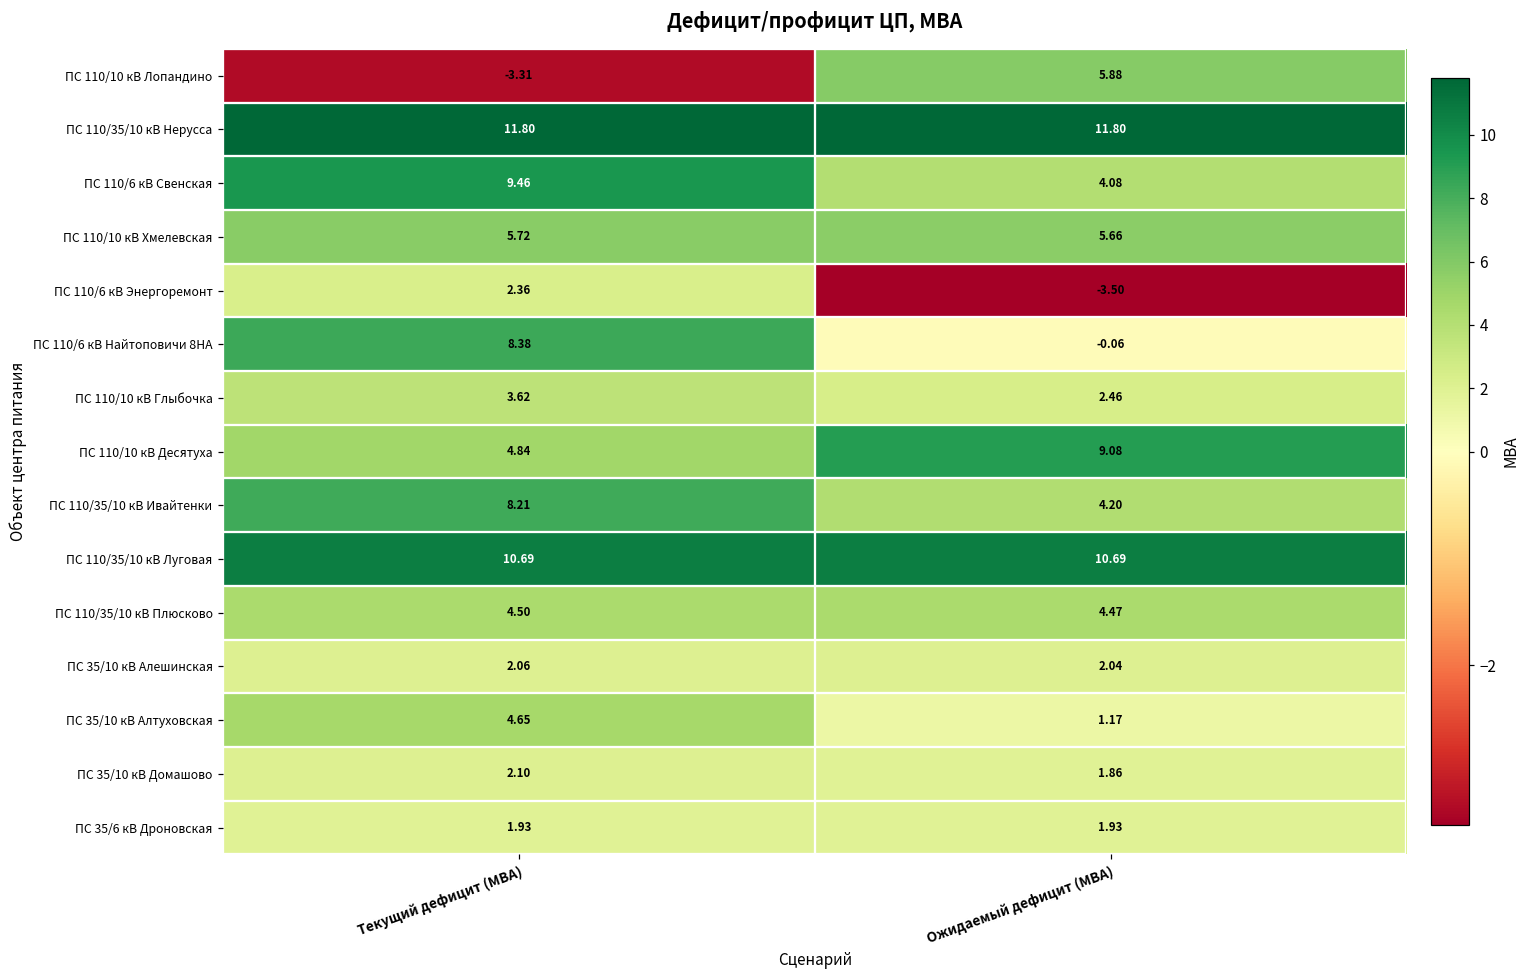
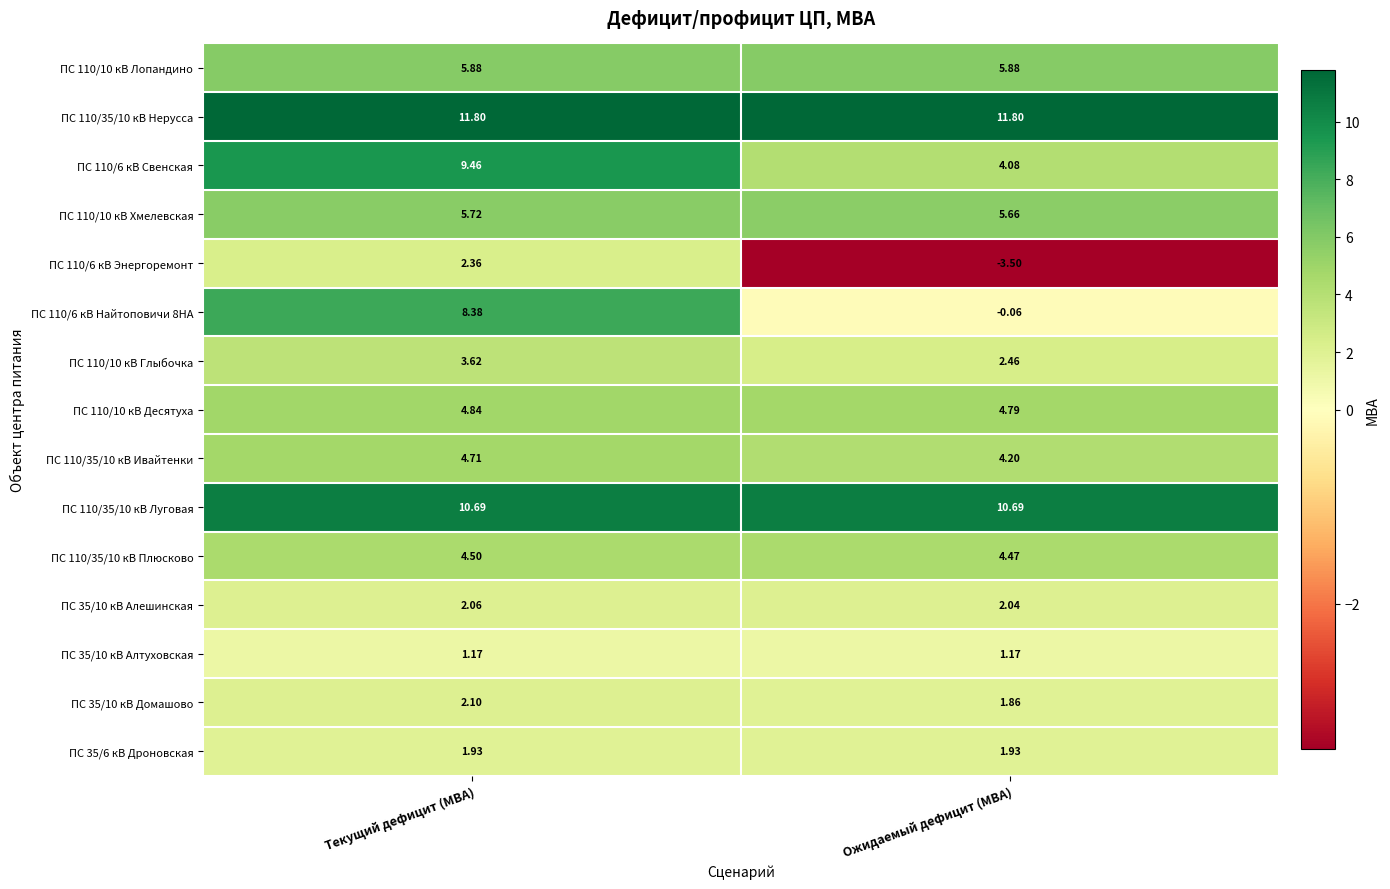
  {
    "ПС 110/10 кВ Лопандино": {
-     "Текущий дефицит (МВА)": -3.31,
+     "Текущий дефицит (МВА)": 5.88,
      "Ожидаемый дефицит (МВА)": 5.88
    },
    "ПС 110/35/10 кВ Нерусса": {
      "Текущий дефицит (МВА)": 11.80,
      "Ожидаемый дефицит (МВА)": 11.80
    },
    "ПС 110/6 кВ Свенская": {
      "Текущий дефицит (МВА)": 9.46,
      "Ожидаемый дефицит (МВА)": 4.08
    },
    "ПС 110/10 кВ Хмелевская": {
      "Текущий дефицит (МВА)": 5.72,
      "Ожидаемый дефицит (МВА)": 5.66
    },
    "ПС 110/6 кВ Энергоремонт": {
      "Текущий дефицит (МВА)": 2.36,
      "Ожидаемый дефицит (МВА)": -3.50
    },
    "ПС 110/6 кВ Найтоповичи 8НА": {
      "Текущий дефицит (МВА)": 8.38,
      "Ожидаемый дефицит (МВА)": -0.06
    },
    "ПС 110/10 кВ Глыбочка": {
      "Текущий дефицит (МВА)": 3.62,
      "Ожидаемый дефицит (МВА)": 2.46
    },
    "ПС 110/10 кВ Десятуха": {
      "Текущий дефицит (МВА)": 4.84,
-     "Ожидаемый дефицит (МВА)": 9.08
+     "Ожидаемый дефицит (МВА)": 4.79
    },
    "ПС 110/35/10 кВ Ивайтенки": {
-     "Текущий дефицит (МВА)": 8.21,
+     "Текущий дефицит (МВА)": 4.71,
      "Ожидаемый дефицит (МВА)": 4.20
    },
    "ПС 110/35/10 кВ Луговая": {
      "Текущий дефицит (МВА)": 10.69,
      "Ожидаемый дефицит (МВА)": 10.69
    },
    "ПС 110/35/10 кВ Плюсково": {
      "Текущий дефицит (МВА)": 4.50,
      "Ожидаемый дефицит (МВА)": 4.47
    },
    "ПС 35/10 кВ Алешинская": {
      "Текущий дефицит (МВА)": 2.06,
      "Ожидаемый дефицит (МВА)": 2.04
    },
    "ПС 35/10 кВ Алтуховская": {
-     "Текущий дефицит (МВА)": 4.65,
+     "Текущий дефицит (МВА)": 1.17,
      "Ожидаемый дефицит (МВА)": 1.17
    },
    "ПС 35/10 кВ Домашово": {
      "Текущий дефицит (МВА)": 2.10,
      "Ожидаемый дефицит (МВА)": 1.86
    },
    "ПС 35/6 кВ Дроновская": {
      "Текущий дефицит (МВА)": 1.93,
      "Ожидаемый дефицит (МВА)": 1.93
    }
  }
